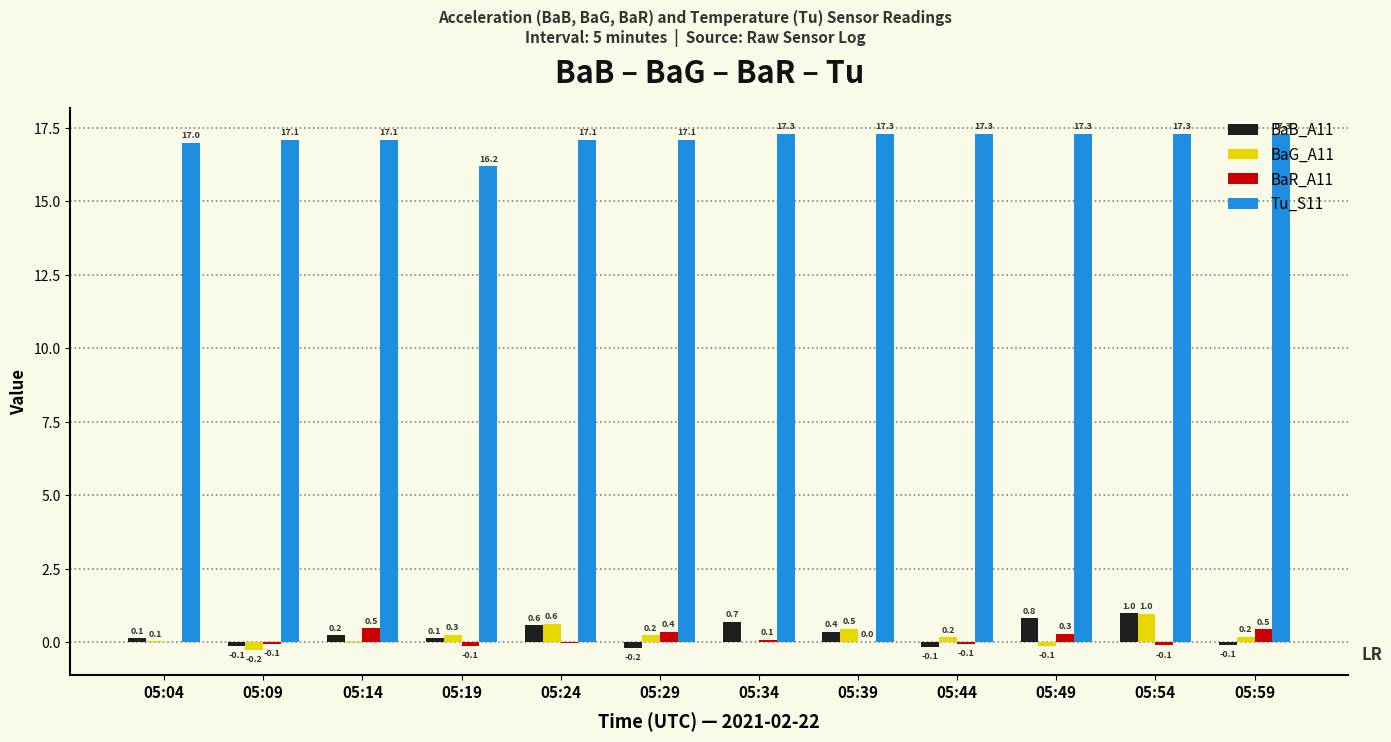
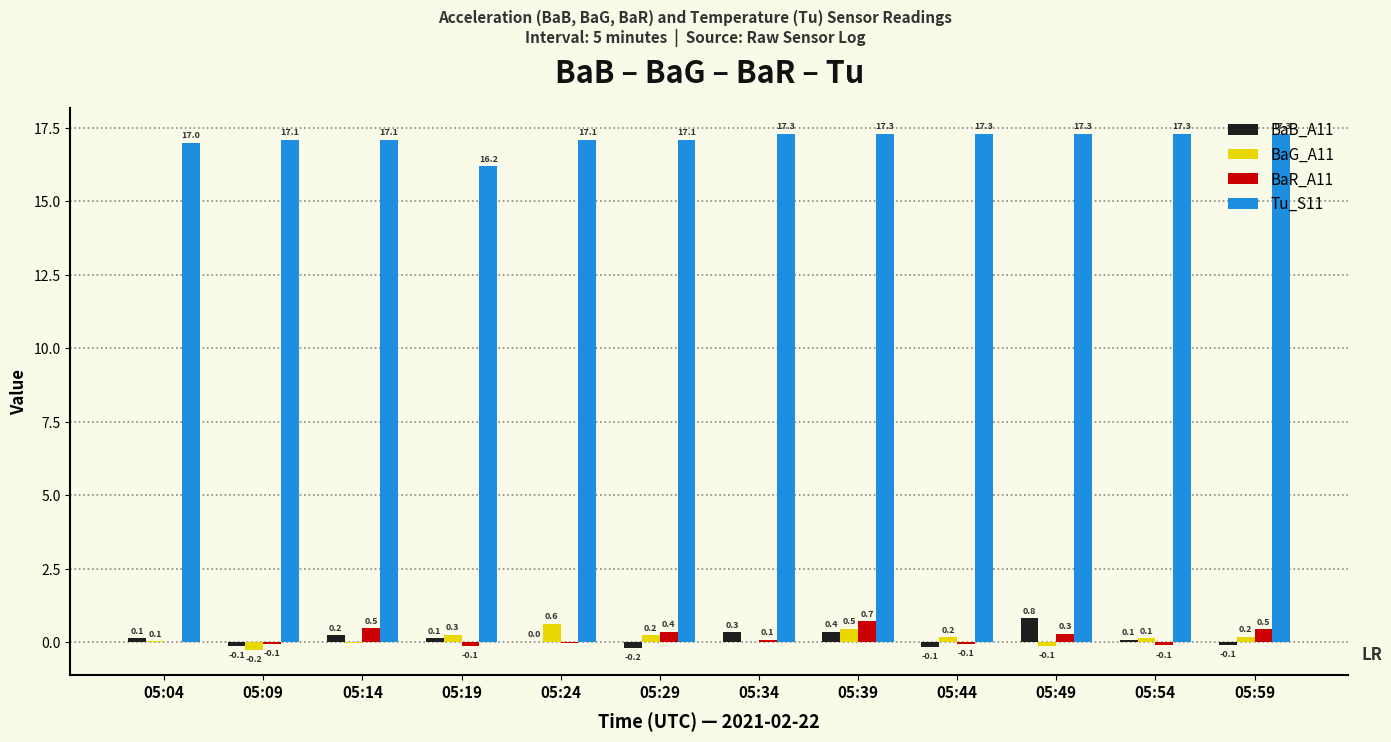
  {
    "BaB_A11": {
      "05:04": 0.1,
      "05:09": -0.1,
      "05:14": 0.2,
      "05:19": 0.1,
-     "05:24": 0.6,
+     "05:24": 0.0,
      "05:29": -0.2,
-     "05:34": 0.7,
+     "05:34": 0.3,
      "05:39": 0.4,
      "05:44": -0.1,
      "05:49": 0.8,
-     "05:54": 1.0,
+     "05:54": 0.1,
      "05:59": -0.1
    },
    "BaG_A11": {
      "05:04": 0.1,
      "05:09": -0.2,
      "05:19": 0.3,
      "05:24": 0.6,
      "05:29": 0.2,
      "05:39": 0.5,
      "05:44": 0.2,
      "05:49": -0.1,
-     "05:54": 1.0,
+     "05:54": 0.1,
      "05:59": 0.2
    },
    "BaR_A11": {
      "05:09": -0.1,
      "05:14": 0.5,
      "05:19": -0.1,
      "05:29": 0.4,
      "05:34": 0.1,
-     "05:39": 0.0,
+     "05:39": 0.7,
      "05:44": -0.1,
      "05:49": 0.3,
      "05:54": -0.1,
      "05:59": 0.5
    },
    "Tu_S11": {
      "05:04": 17.0,
      "05:09": 17.1,
      "05:14": 17.1,
      "05:19": 16.2,
      "05:24": 17.1,
      "05:29": 17.1,
      "05:34": 17.3,
      "05:39": 17.3,
      "05:44": 17.3,
      "05:49": 17.3,
      "05:54": 17.3,
      "05:59": 17.3
    }
  }
